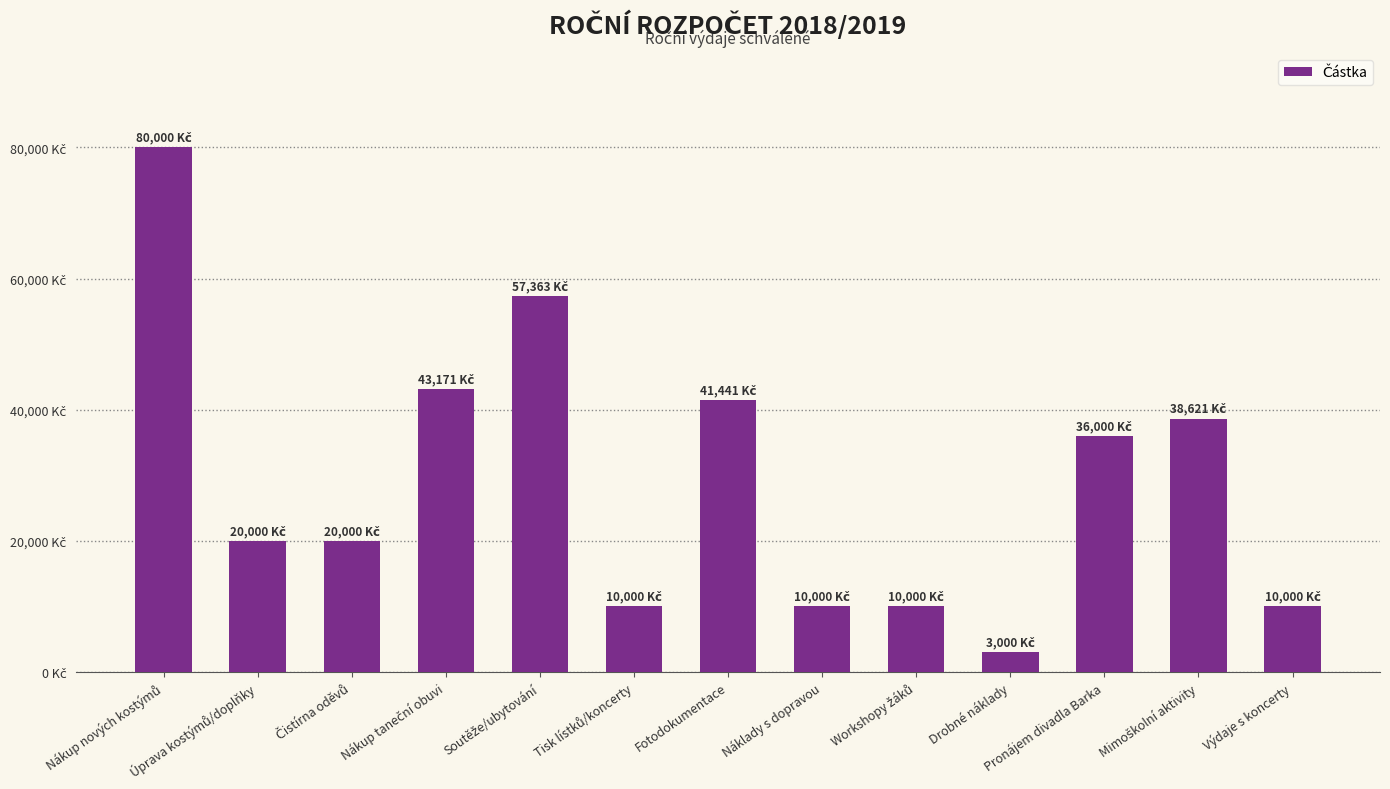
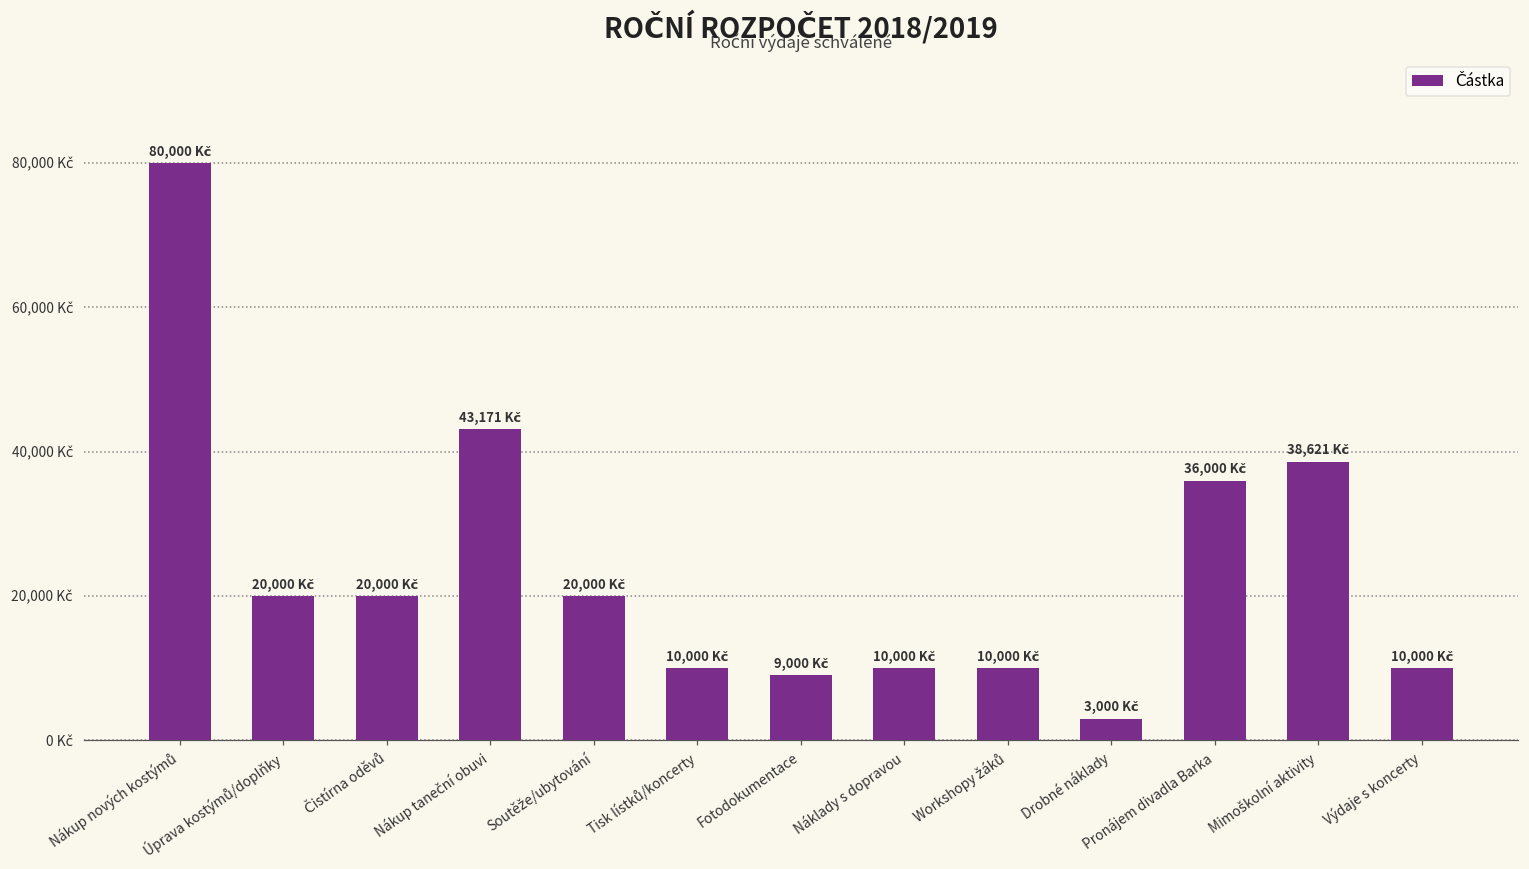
  {
    "Nákup nových kostýmů": "80,000",
    "Úprava kostýmů/doplňky": "20,000",
    "Čistírna oděvů": "20,000",
    "Nákup taneční obuvi": "43,171",
-   "Soutěže/ubytování": "57,363",
+   "Soutěže/ubytování": "20,000",
    "Tisk lístků/koncerty": "10,000",
-   "Fotodokumentace": "41,441",
+   "Fotodokumentace": "9,000",
    "Náklady s dopravou": "10,000",
    "Workshopy žáků": "10,000",
    "Drobné náklady": "3,000",
    "Pronájem divadla Barka": "36,000",
    "Mimoškolní aktivity": "38,621",
    "Výdaje s koncerty": "10,000"
  }
